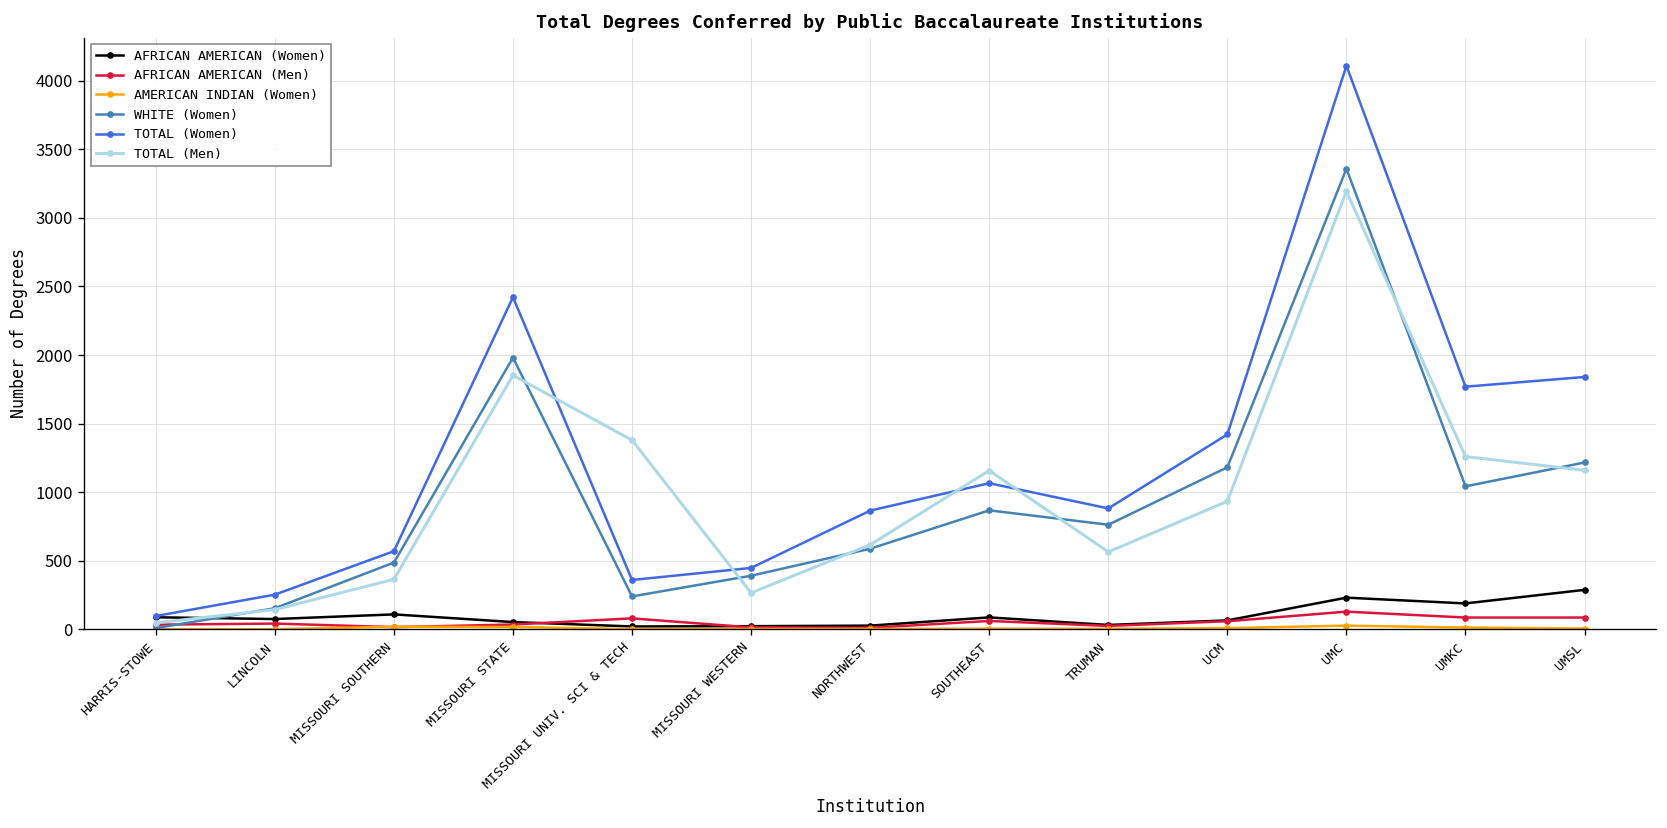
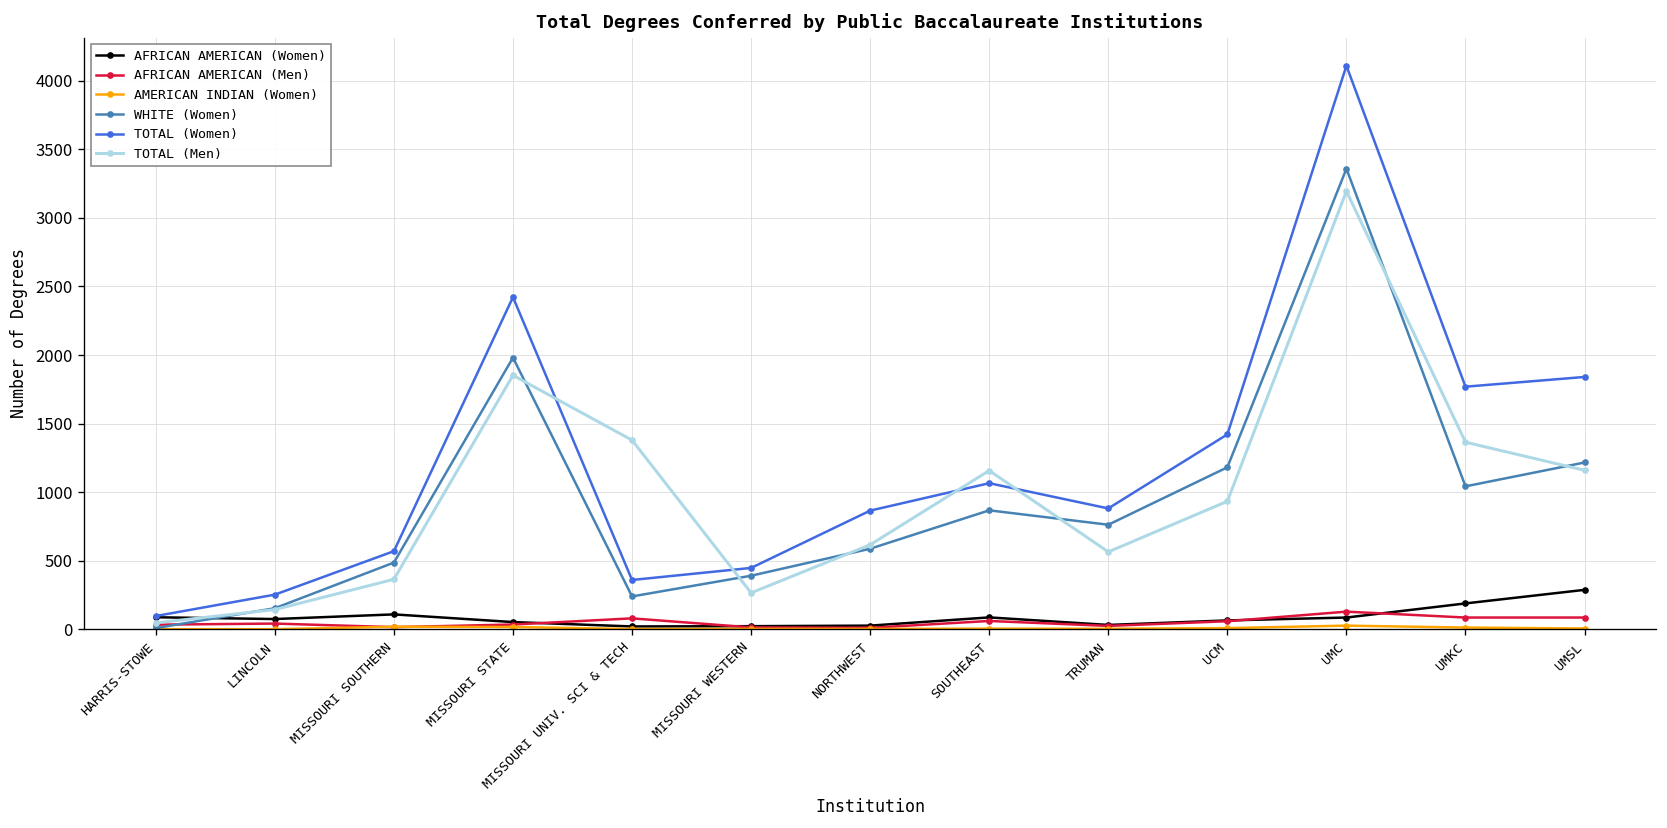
  {
    "AFRICAN AMERICAN (Women)": {
      "LINCOLN": 70,
      "MISSOURI SOUTHERN": 110,
      "SOUTHEAST": 90,
-     "UMC": 230,
+     "UMC": 90,
      "UMKC": 190,
      "UMSL": 290
    },
    "AFRICAN AMERICAN (Men)": {
      "LINCOLN": 40,
      "MISSOURI UNIV. SCI & TECH": 80,
      "SOUTHEAST": 60,
      "UMC": 130,
      "UMKC": 90,
      "UMSL": 90
    },
    "AMERICAN INDIAN (Women)": {
      "LINCOLN": 0,
      "SOUTHEAST": 0,
      "UCM": 10,
      "UMC": 30,
      "UMKC": 10,
      "UMSL": 10
    },
    "TOTAL (Men)": {
      "MISSOURI SOUTHERN": 360,
      "MISSOURI STATE": 1850,
      "MISSOURI UNIV. SCI & TECH": 1380,
      "MISSOURI WESTERN": 270,
      "NORTHWEST": 620,
      "SOUTHEAST": 1160,
      "TRUMAN": 560,
      "UCM": 930,
      "UMC": 3200,
-     "UMKC": 1260,
+     "UMKC": 1360,
      "UMSL": 1160
    }
  }
